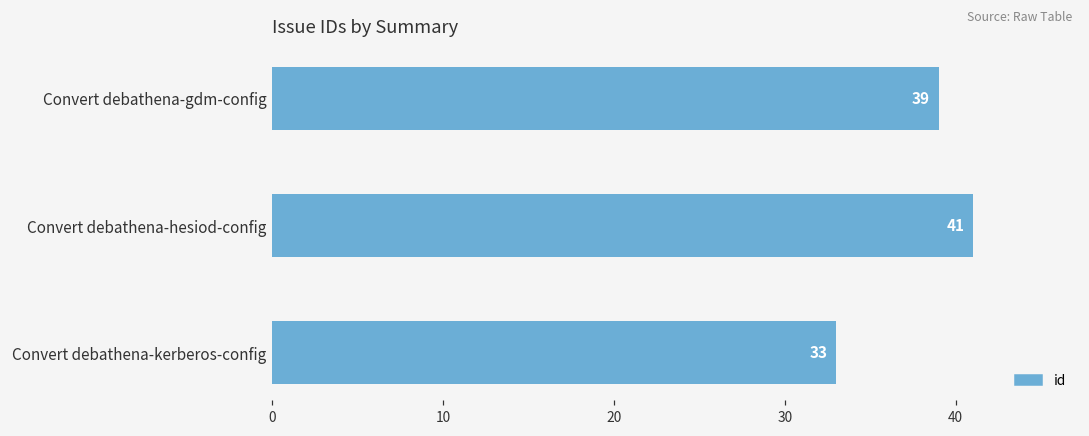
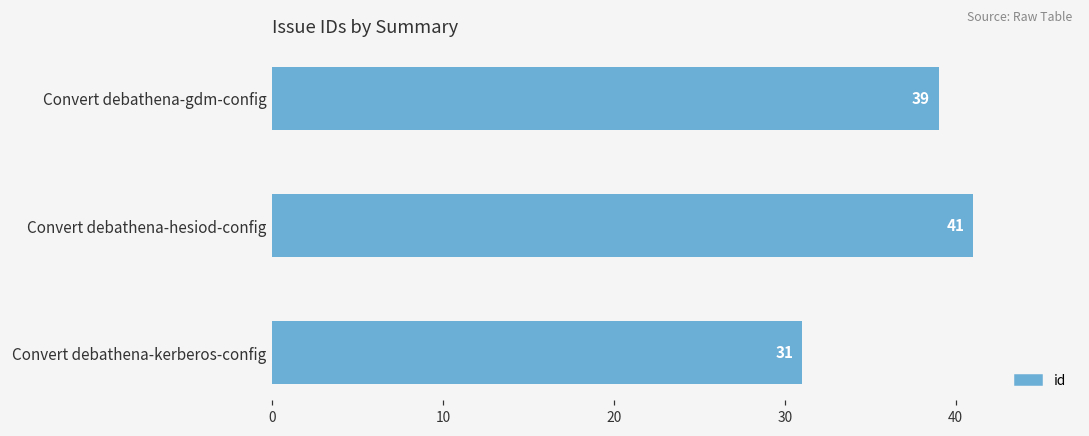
  {
    "Convert debathena-gdm-config": 39,
    "Convert debathena-hesiod-config": 41,
-   "Convert debathena-kerberos-config": 33
+   "Convert debathena-kerberos-config": 31
  }
